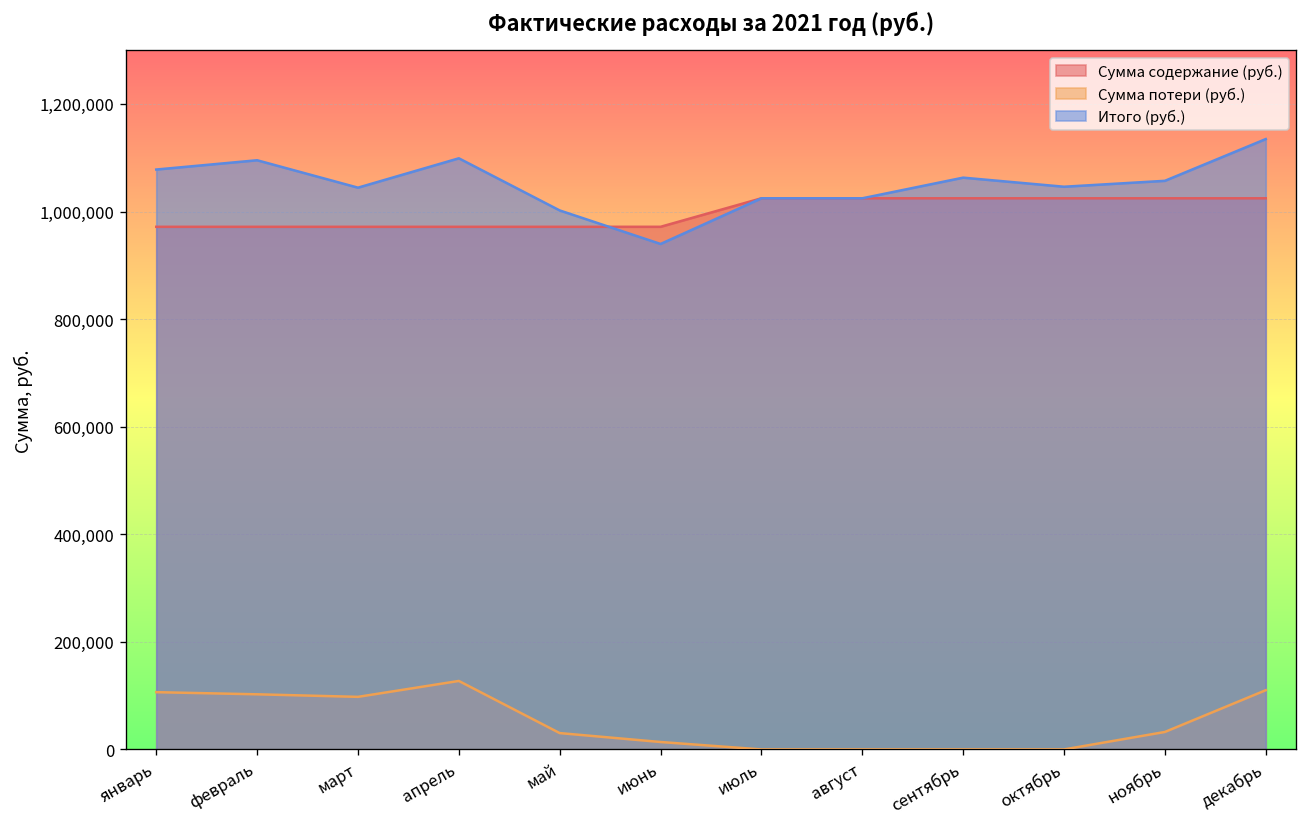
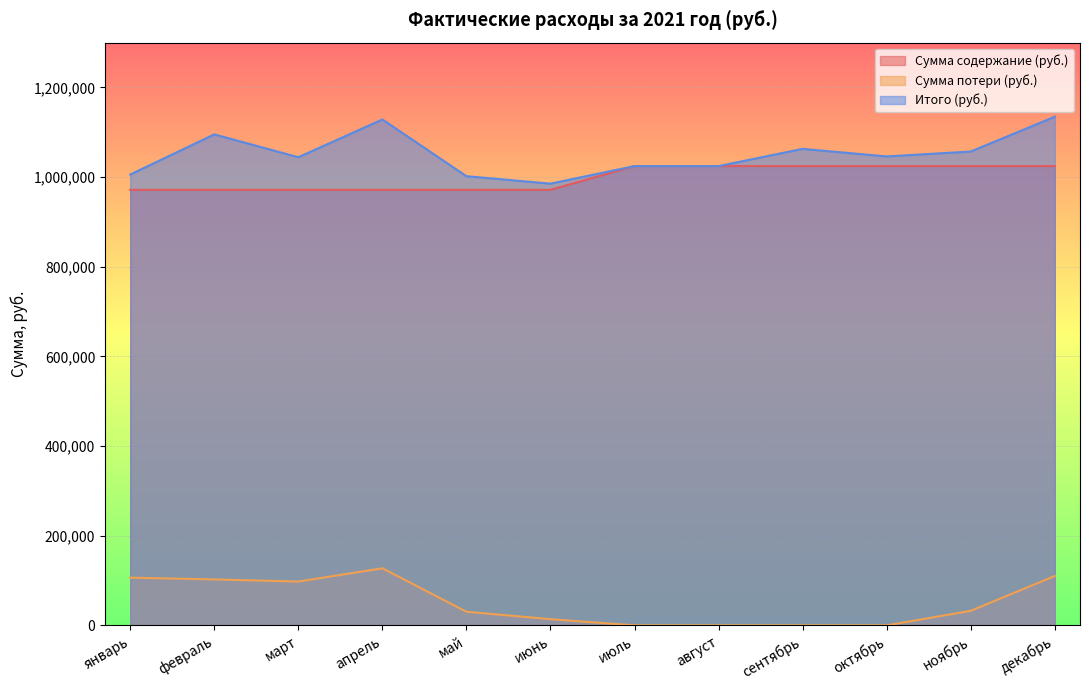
  {
    "Итого (руб.)": {
-     "январь": "1,080,000",
+     "январь": "1,010,000",
      "февраль": "1,100,000",
      "март": "1,040,000",
-     "апрель": "1,100,000",
+     "апрель": "1,130,000",
      "май": "1,000,000",
-     "июнь": "940,000",
+     "июнь": "990,000",
      "сентябрь": "1,060,000",
      "октябрь": "1,050,000",
      "ноябрь": "1,060,000",
      "декабрь": "1,130,000"
    }
  }
